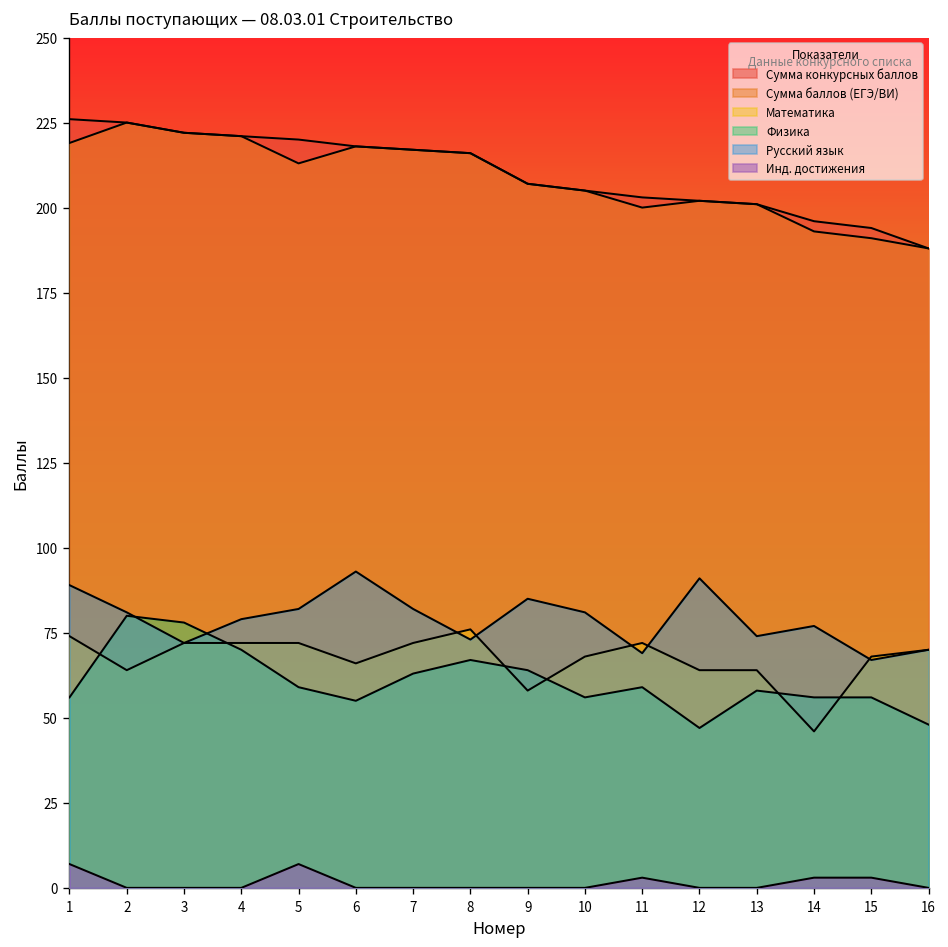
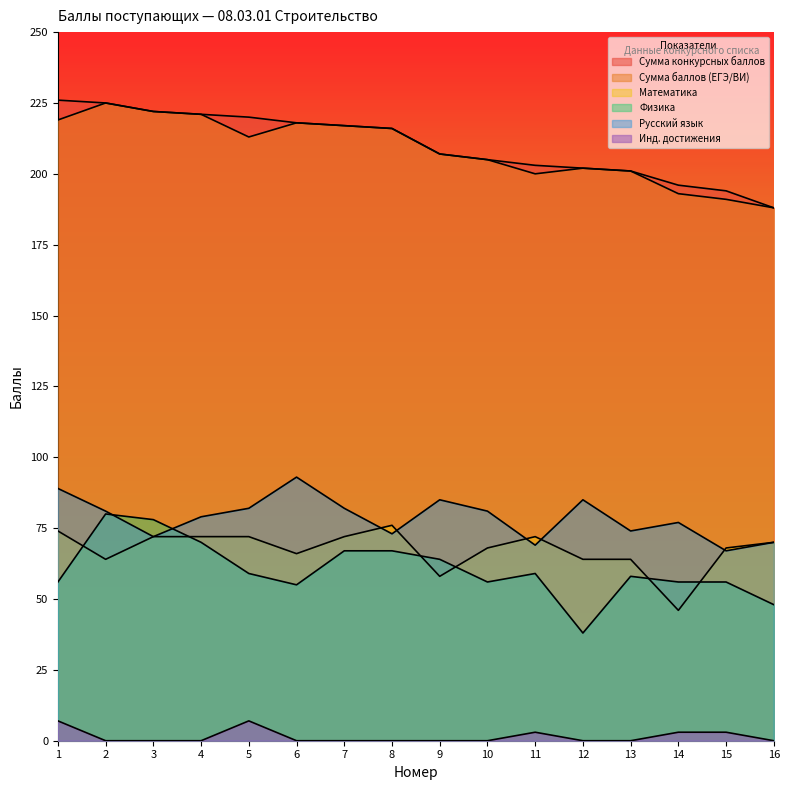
  {
    "Физика": {
      "1": 56,
      "2": 80,
      "3": 78,
      "4": 70,
      "5": 59,
      "6": 55,
-     "7": 63,
+     "7": 67,
      "8": 67,
      "9": 64,
      "10": 56,
      "11": 59,
-     "12": 47,
+     "12": 38,
      "13": 58,
      "14": 56,
      "15": 56,
      "16": 48
    },
    "Русский язык": {
      "1": 89,
      "2": 81,
      "4": 79,
      "5": 82,
      "6": 93,
      "7": 82,
      "8": 73,
      "9": 85,
      "10": 81,
      "11": 69,
-     "12": 91,
+     "12": 85,
      "13": 74,
      "14": 77,
      "15": 67
    },
    "Инд. достижения": {
      "1": 7,
      "2": 0,
      "3": 0,
      "4": 0,
      "5": 7,
      "6": 0,
      "7": 0,
      "8": 0,
      "9": 0,
      "10": 0,
      "11": 3,
      "12": 0,
      "13": 0,
      "14": 3,
      "15": 3,
      "16": 0
    }
  }
